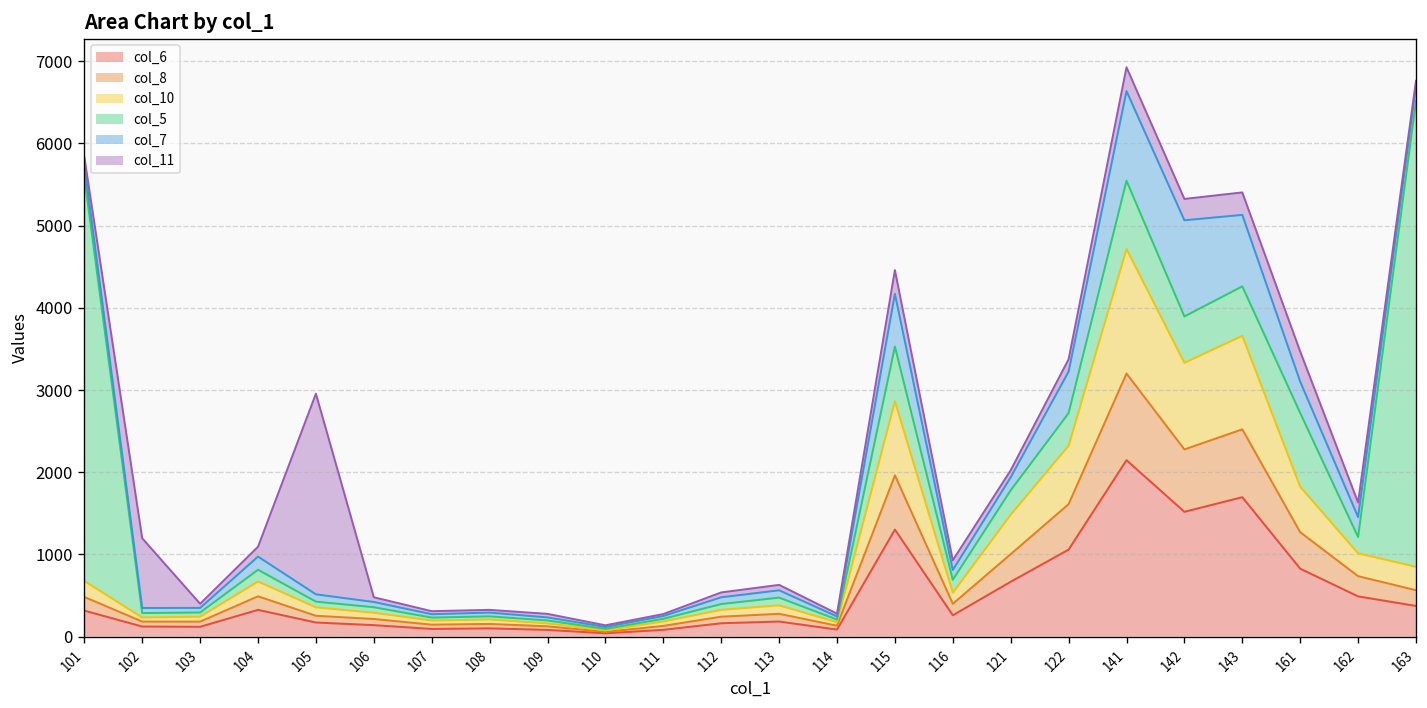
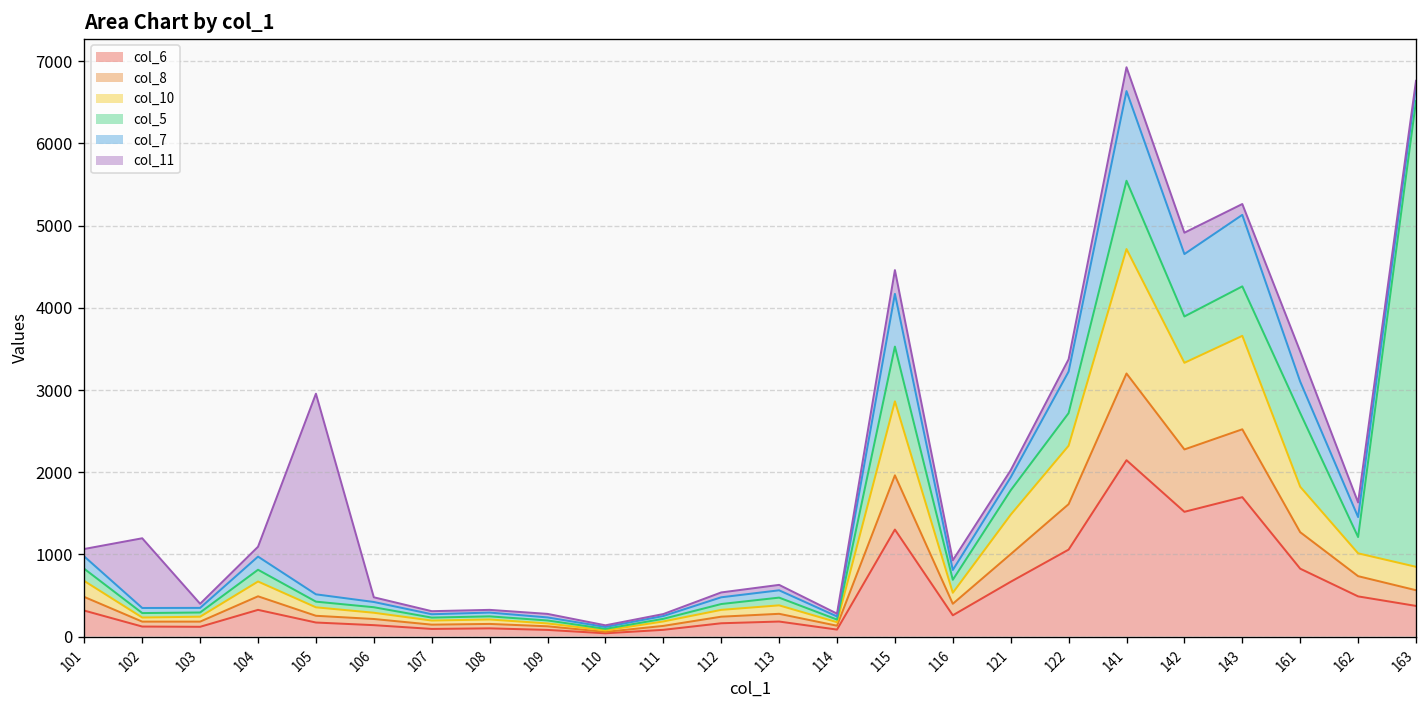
  {
    "col_5": {
-     "101": 4900,
+     "101": 100,
      "102": 100,
      "103": 100,
      "104": 100,
      "105": 100,
      "106": 100,
      "108": 0,
      "112": 100,
      "113": 100,
      "115": 700,
      "116": 200,
      "121": 300,
      "122": 400,
      "141": 800,
      "142": 600,
      "143": 600,
      "161": 900,
      "162": 200,
      "163": 5700
    },
    "col_7": {
      "101": 200,
      "102": 100,
      "103": 100,
      "104": 200,
      "105": 100,
      "106": 100,
      "107": 0,
      "109": 0,
      "112": 100,
      "113": 100,
      "115": 600,
      "116": 100,
      "121": 200,
      "122": 500,
      "141": 1100,
-     "142": 1200,
+     "142": 800,
      "143": 900,
      "161": 400,
      "162": 200,
      "163": 200
    },
    "col_11": {
      "101": 100,
      "102": 800,
      "103": 100,
      "104": 100,
      "105": 2400,
      "106": 100,
      "107": 0,
      "109": 0,
      "112": 100,
      "113": 100,
      "115": 300,
      "116": 100,
      "121": 100,
      "122": 200,
      "141": 300,
      "142": 300,
-     "143": 300,
+     "143": 100,
      "161": 400,
      "162": 200,
      "163": 100
    }
  }
